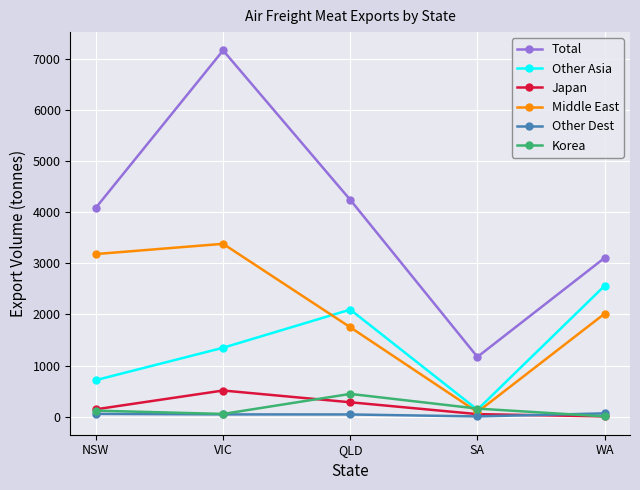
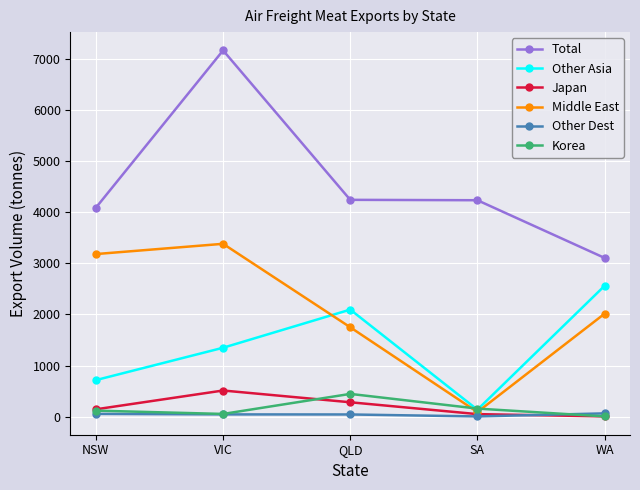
  {
    "Total": {
      "NSW": 4100,
      "VIC": 7200,
      "QLD": 4200,
-     "SA": 1200,
+     "SA": 4200,
      "WA": 3100
    },
    "Other Asia": {
      "NSW": 700,
      "VIC": 1300,
      "QLD": 2100,
      "WA": 2600
    },
    "Japan": {
      "VIC": 500,
      "QLD": 300
    },
    "Middle East": {
      "NSW": 3200,
      "VIC": 3400,
      "QLD": 1700,
      "WA": 2000
    },
    "Other Dest": {
      "NSW": 100,
      "QLD": 0,
      "WA": 100
    },
    "Korea": {
      "QLD": 400
    }
  }
